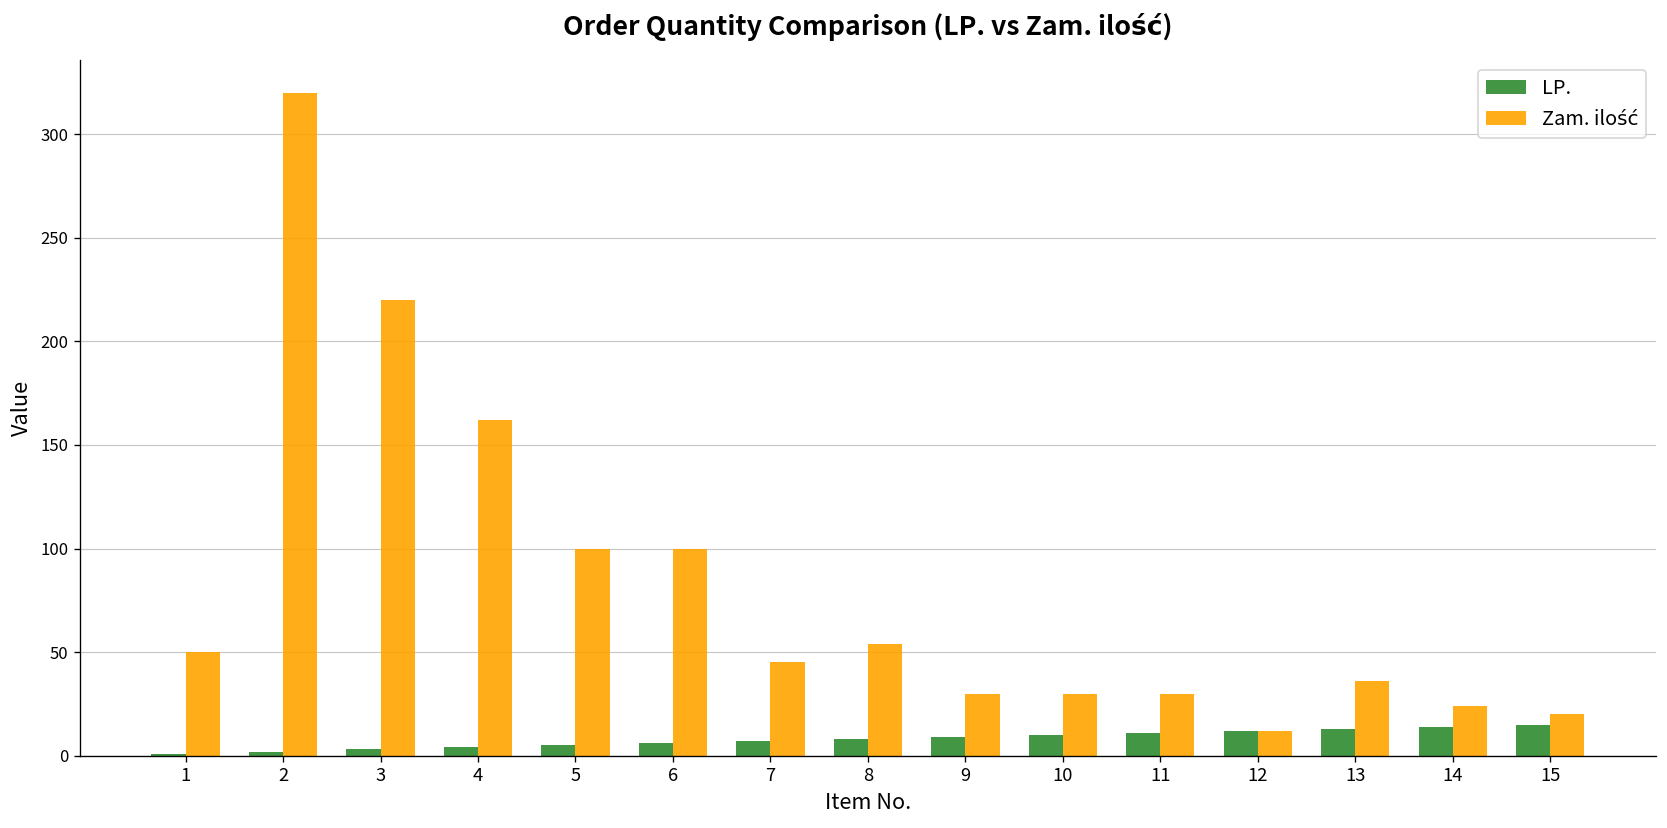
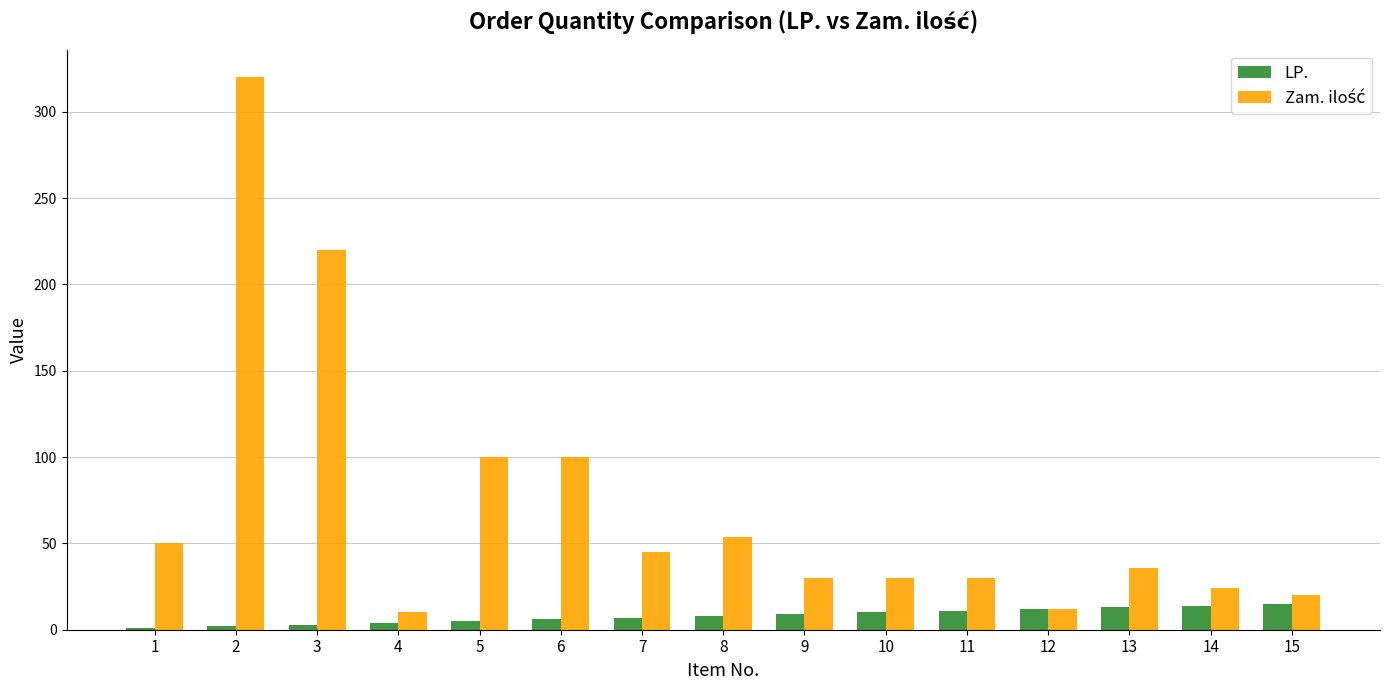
  {
    "LP.": {
      "2": 2,
      "3": 3,
      "4": 4,
      "5": 5,
      "6": 6,
      "7": 7,
      "8": 8,
      "9": 9,
      "10": 10,
      "11": 11,
      "12": 12,
      "13": 13,
      "14": 14,
      "15": 15
    },
    "Zam. ilość": {
      "1": 50,
      "2": 320,
      "3": 220,
-     "4": 162,
+     "4": 10,
      "5": 100,
      "6": 100,
      "7": 45,
      "8": 54,
      "9": 30,
      "10": 30,
      "11": 30,
      "12": 12,
      "13": 36,
      "14": 24,
      "15": 20
    }
  }
